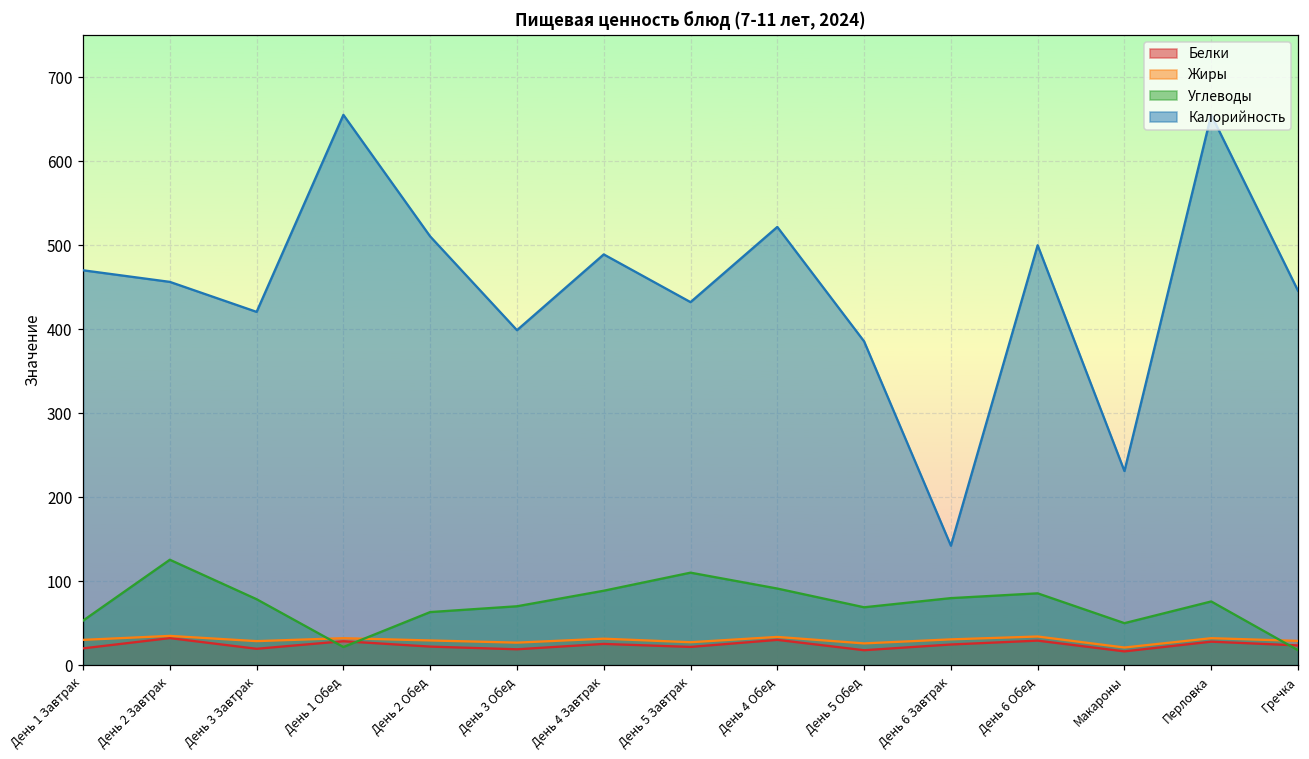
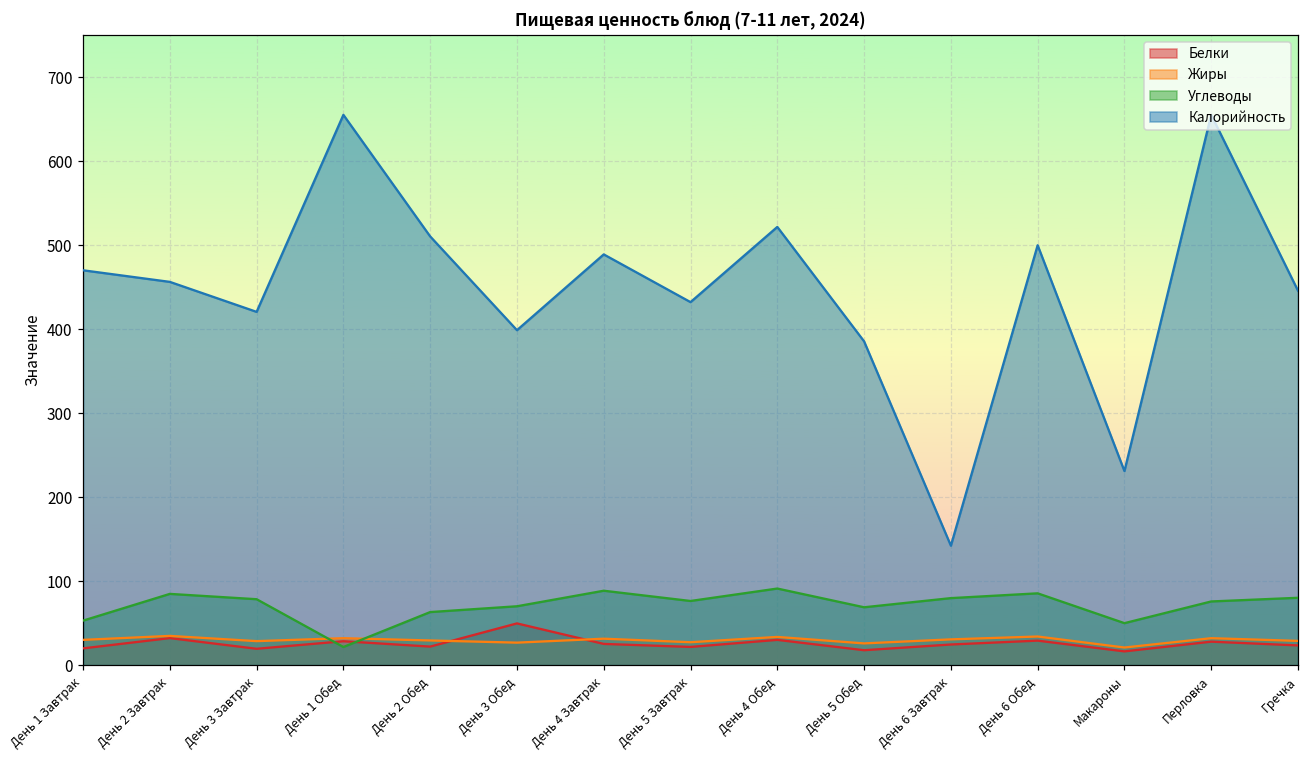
  {
    "Белки": {
      "День 1 Завтрак": 20,
      "День 3 Завтрак": 20,
      "День 1 Обед": 30,
      "День 2 Обед": 20,
-     "День 3 Обед": 20,
+     "День 3 Обед": 50,
      "День 4 Завтрак": 30,
      "День 5 Завтрак": 20,
      "День 4 Обед": 30,
      "День 5 Обед": 20,
      "День 6 Завтрак": 20,
      "День 6 Обед": 30,
      "Макароны": 20,
      "Перловка": 30,
      "Гречка": 20
    },
    "Жиры": {
      "День 1 Завтрак": 30,
      "День 3 Завтрак": 30,
      "День 1 Обед": 30,
      "День 2 Обед": 30,
      "День 3 Обед": 30,
      "День 4 Завтрак": 30,
      "День 5 Завтрак": 30,
      "День 4 Обед": 30,
      "День 5 Обед": 30,
      "День 6 Завтрак": 30,
      "День 6 Обед": 30,
      "Макароны": 20,
      "Перловка": 30,
      "Гречка": 30
    },
    "Углеводы": {
      "День 1 Завтрак": 50,
-     "День 2 Завтрак": 130,
+     "День 2 Завтрак": 80,
      "День 3 Завтрак": 80,
      "День 1 Обед": 20,
      "День 2 Обед": 60,
      "День 3 Обед": 70,
      "День 4 Завтрак": 90,
-     "День 5 Завтрак": 110,
+     "День 5 Завтрак": 80,
      "День 4 Обед": 90,
      "День 5 Обед": 70,
      "День 6 Завтрак": 80,
      "День 6 Обед": 90,
      "Макароны": 50,
      "Перловка": 80,
-     "Гречка": 20
+     "Гречка": 80
    },
    "Калорийность": {
      "День 1 Завтрак": 470,
      "День 2 Завтрак": 460,
      "День 3 Завтрак": 420,
      "День 1 Обед": 660,
      "День 2 Обед": 510,
      "День 3 Обед": 400,
      "День 4 Завтрак": 490,
      "День 5 Завтрак": 430,
      "День 4 Обед": 520,
      "День 5 Обед": 390,
      "День 6 Завтрак": 140,
      "День 6 Обед": 500,
      "Макароны": 230,
      "Гречка": 450
    }
  }
